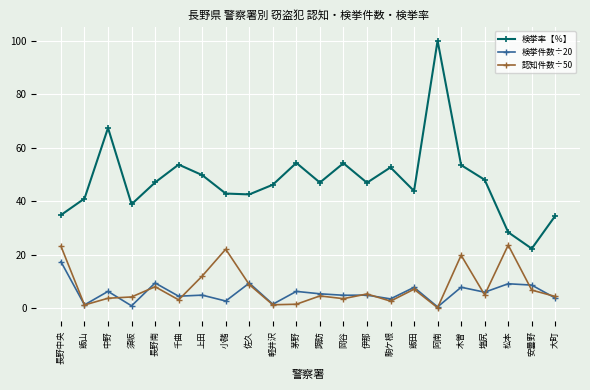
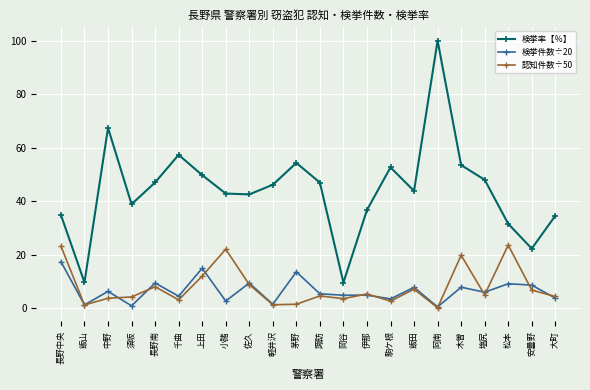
  {
    "検挙率【％】": {
      "長野中央": 35,
-     "飯山": 41,
+     "飯山": 10,
      "中野": 67,
      "須坂": 39,
      "長野南": 47,
-     "千曲": 54,
+     "千曲": 57,
      "上田": 50,
      "小諸": 43,
      "佐久": 43,
      "軽井沢": 46,
      "茅野": 54,
      "諏訪": 47,
-     "岡谷": 54,
-     "伊那": 47,
+     "岡谷": 10,
+     "伊那": 37,
      "駒ケ根": 53,
      "飯田": 44,
      "阿南": 100,
      "木曽": 53,
      "塩尻": 48,
-     "松本": 28,
+     "松本": 32,
      "安曇野": 22,
      "大町": 35
    },
    "検挙件数÷20": {
      "長野中央": 17,
      "中野": 6,
      "須坂": 1,
      "長野南": 9,
      "千曲": 5,
-     "上田": 5,
+     "上田": 15,
      "小諸": 3,
-     "茅野": 6,
+     "茅野": 14,
      "岡谷": 5,
      "木曽": 8,
      "塩尻": 6,
      "松本": 9,
      "安曇野": 9
    },
    "認知件数÷50": {
      "長野中央": 23,
      "中野": 4,
      "須坂": 4,
      "長野南": 8,
      "千曲": 3,
      "上田": 12,
      "小諸": 22,
      "茅野": 2,
      "岡谷": 4,
      "木曽": 20,
      "塩尻": 5,
      "松本": 24,
      "安曇野": 7
    }
  }
